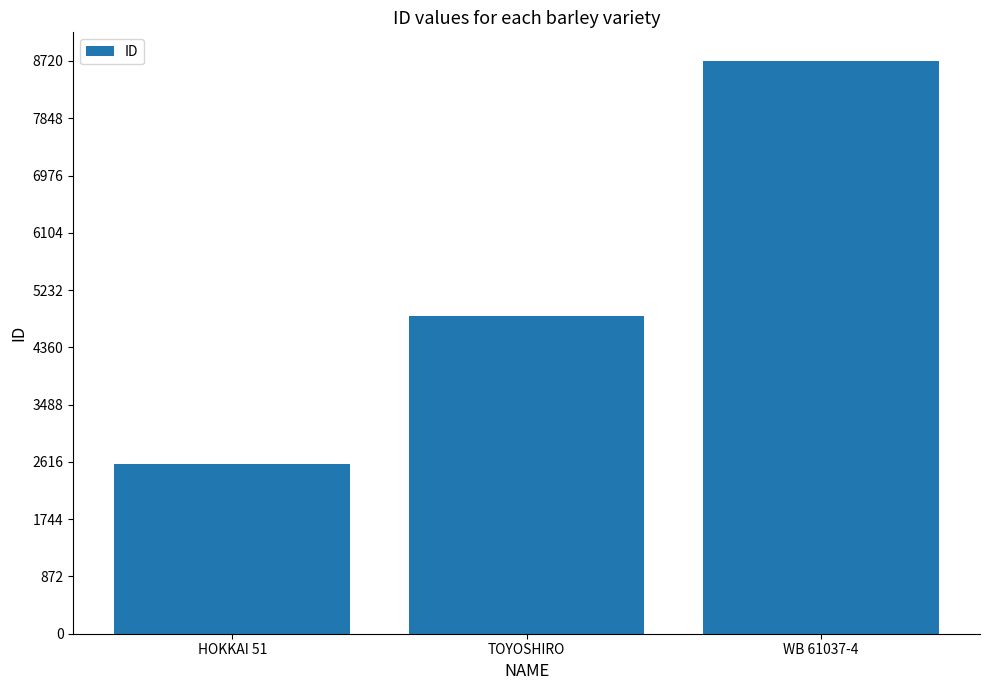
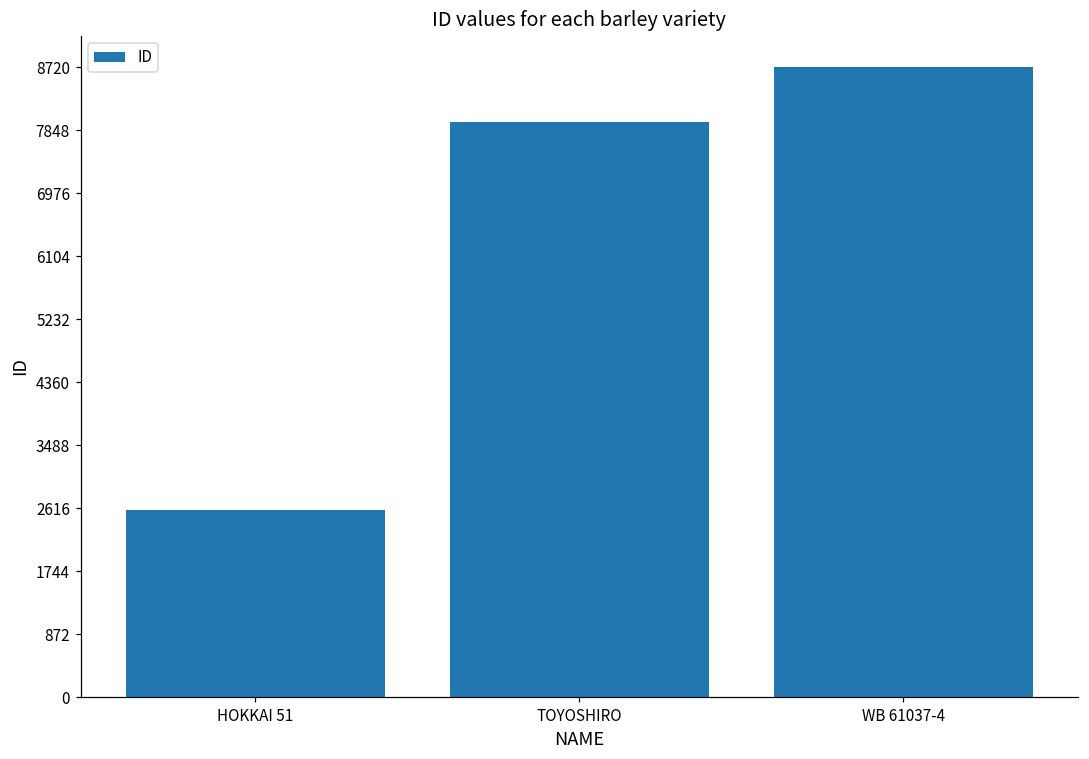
  {
    "HOKKAI 51": 2600,
-   "TOYOSHIRO": 4800,
+   "TOYOSHIRO": 8000,
    "WB 61037-4": 8700
  }
